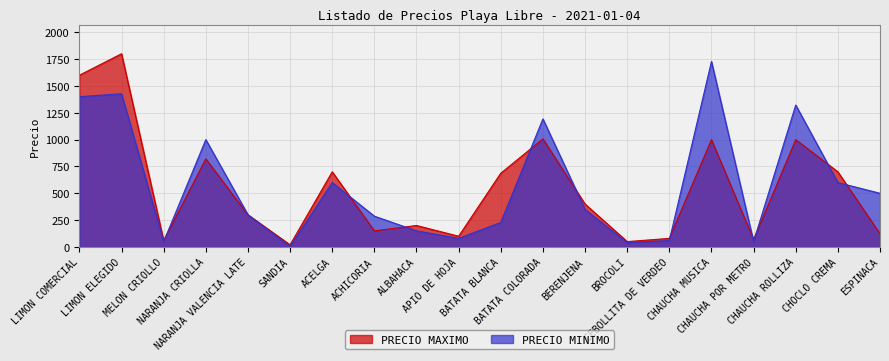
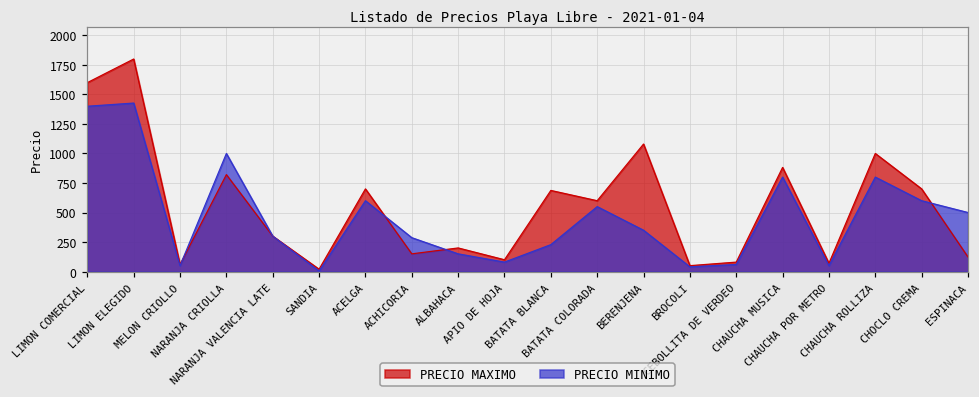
  {
    "PRECIO MAXIMO": {
      "LIMON COMERCIAL": 1600,
      "LIMON ELEGIDO": 1800,
      "NARANJA CRIOLLA": 820,
      "ACELGA": 700,
      "ACHICORIA": 150,
      "ALBAHACA": 200,
      "BATATA BLANCA": 690,
-     "BATATA COLORADA": 1010,
-     "BERENJENA": 400,
-     "CHAUCHA MUSICA": 1000,
+     "BATATA COLORADA": 600,
+     "BERENJENA": 1080,
+     "CHAUCHA MUSICA": 880,
      "CHAUCHA ROLLIZA": 1000,
      "CHOCLO CREMA": 700,
      "ESPINACA": 120
    },
    "PRECIO MINIMO": {
      "LIMON COMERCIAL": 1400,
      "LIMON ELEGIDO": 1430,
      "NARANJA CRIOLLA": 1000,
      "ACELGA": 600,
      "ACHICORIA": 290,
      "ALBAHACA": 150,
      "BATATA BLANCA": 230,
-     "BATATA COLORADA": 1190,
+     "BATATA COLORADA": 550,
      "BERENJENA": 350,
-     "CHAUCHA MUSICA": 1730,
-     "CHAUCHA ROLLIZA": 1320,
+     "CHAUCHA MUSICA": 800,
+     "CHAUCHA ROLLIZA": 800,
      "CHOCLO CREMA": 600,
      "ESPINACA": 500
    }
  }
